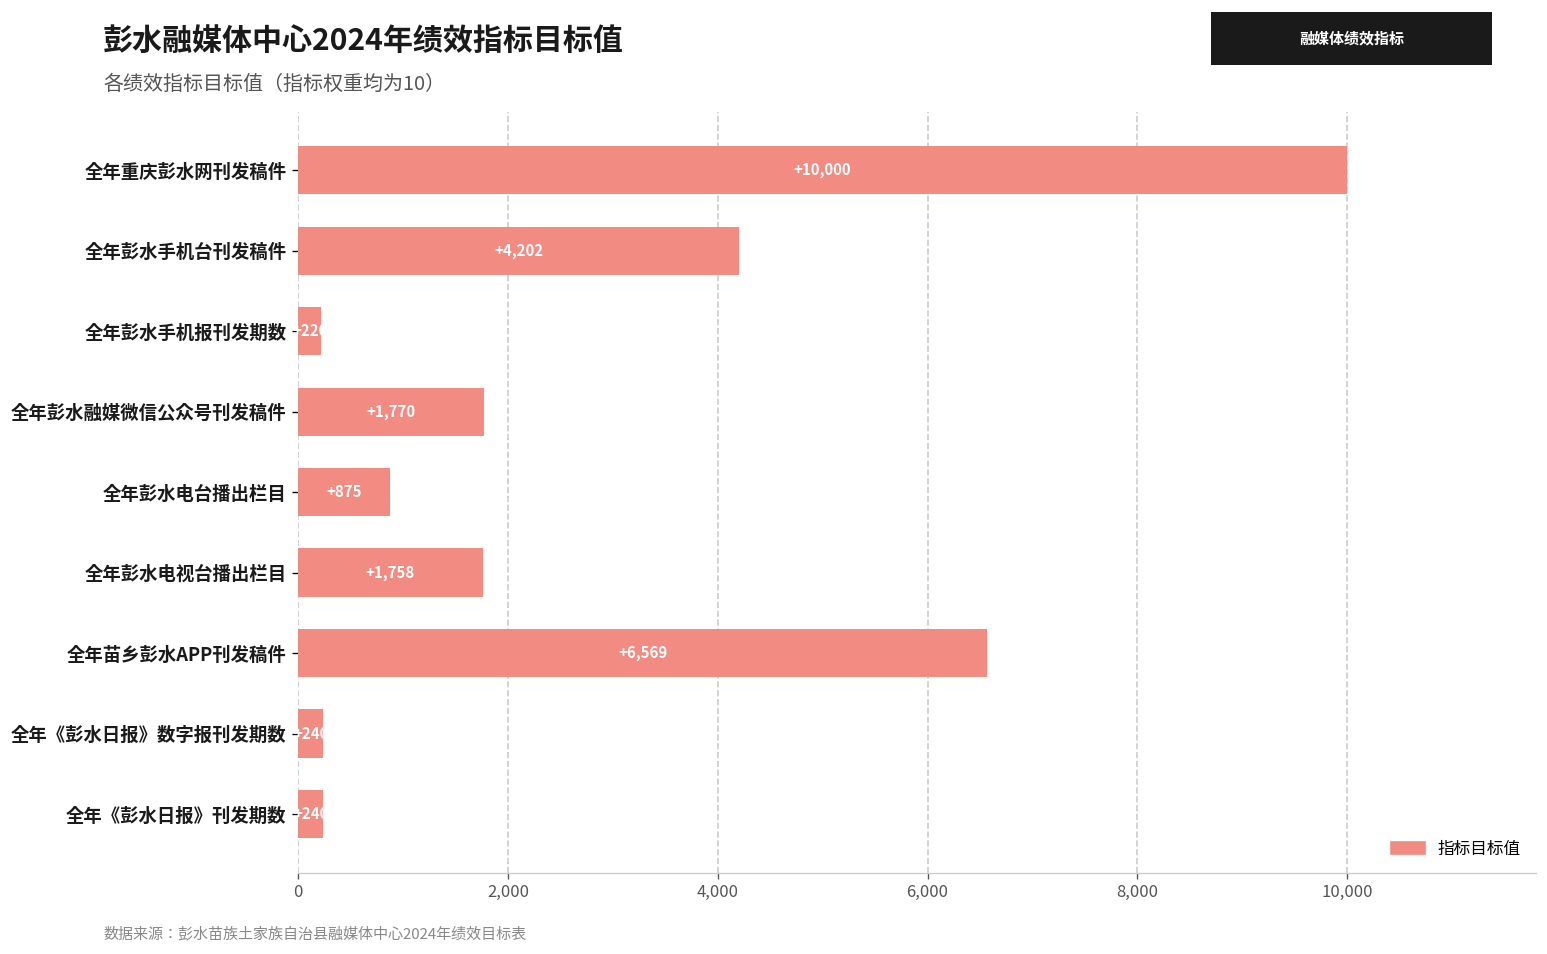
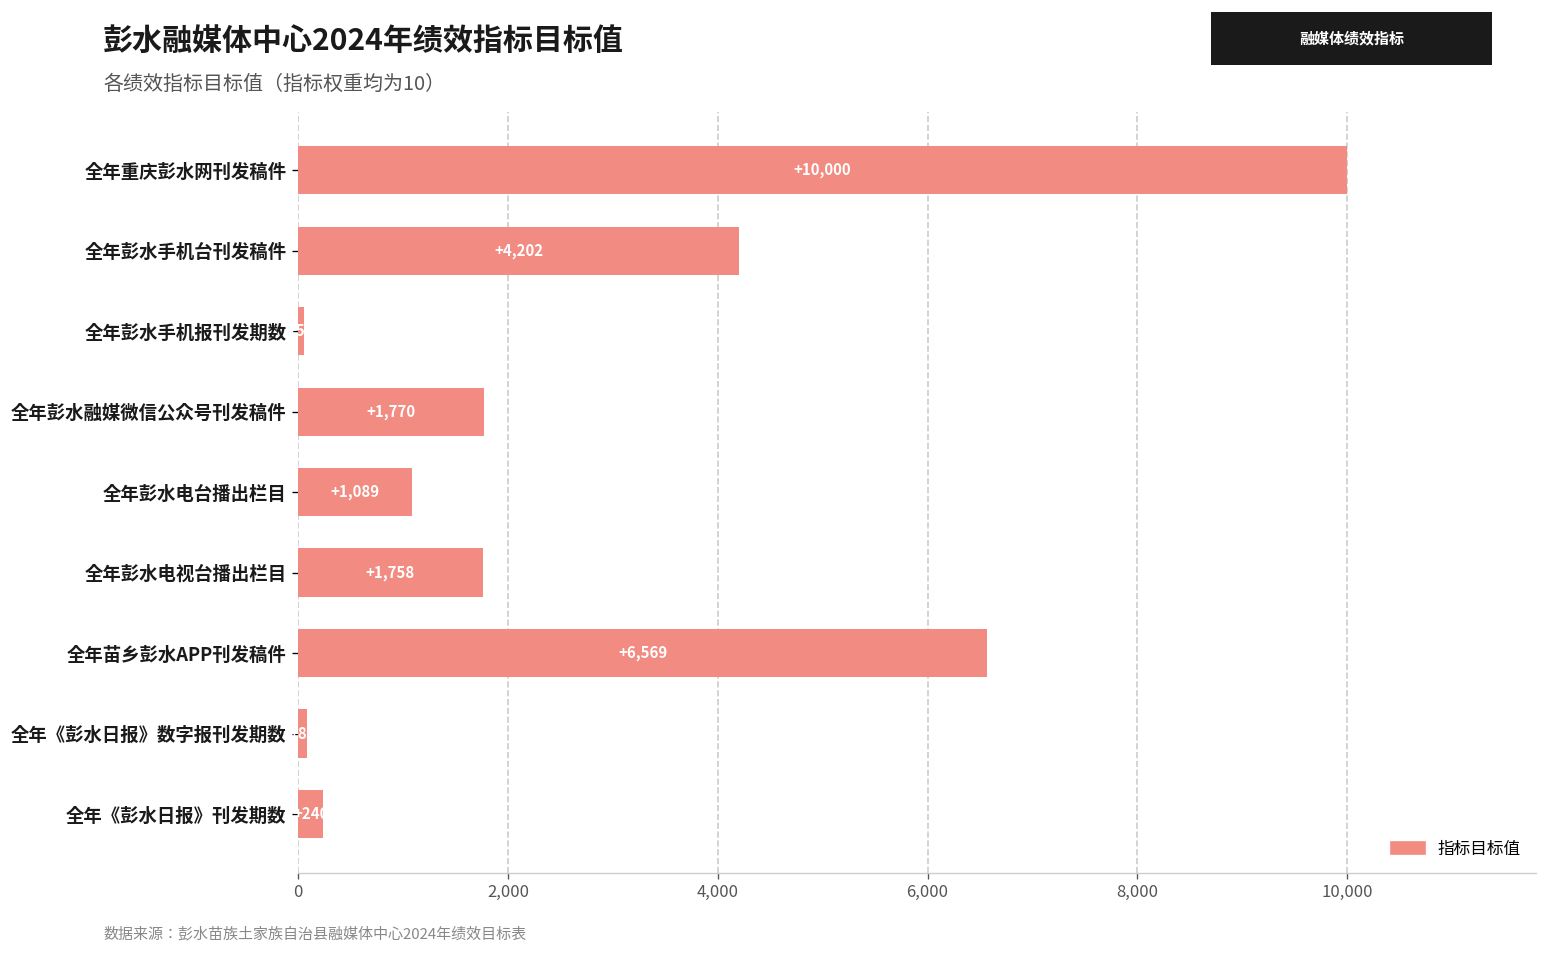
  {
    "全年重庆彭水网刊发稿件": "+10,000",
    "全年彭水手机台刊发稿件": "+4,202",
-   "全年彭水手机报刊发期数": "200",
+   "全年彭水手机报刊发期数": "100",
    "全年彭水融媒微信公众号刊发稿件": "+1,770",
-   "全年彭水电台播出栏目": "+875",
+   "全年彭水电台播出栏目": "+1,089",
    "全年彭水电视台播出栏目": "+1,758",
    "全年苗乡彭水APP刊发稿件": "+6,569",
-   "全年《彭水日报》数字报刊发期数": "200",
+   "全年《彭水日报》数字报刊发期数": "100",
    "全年《彭水日报》刊发期数": "+240"
  }
